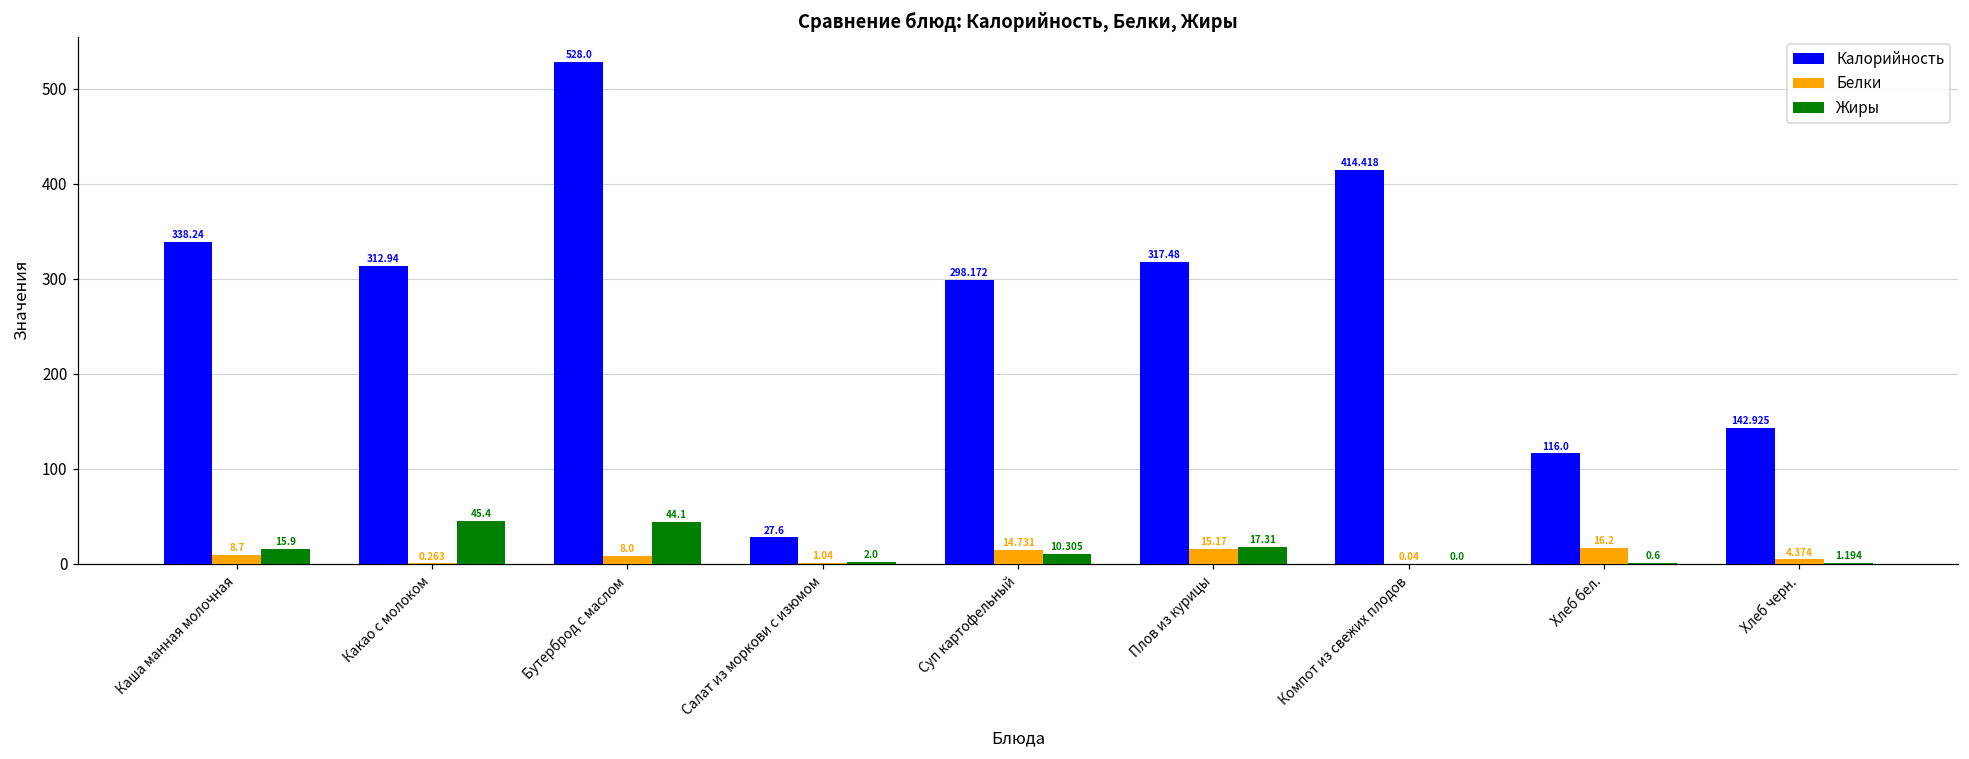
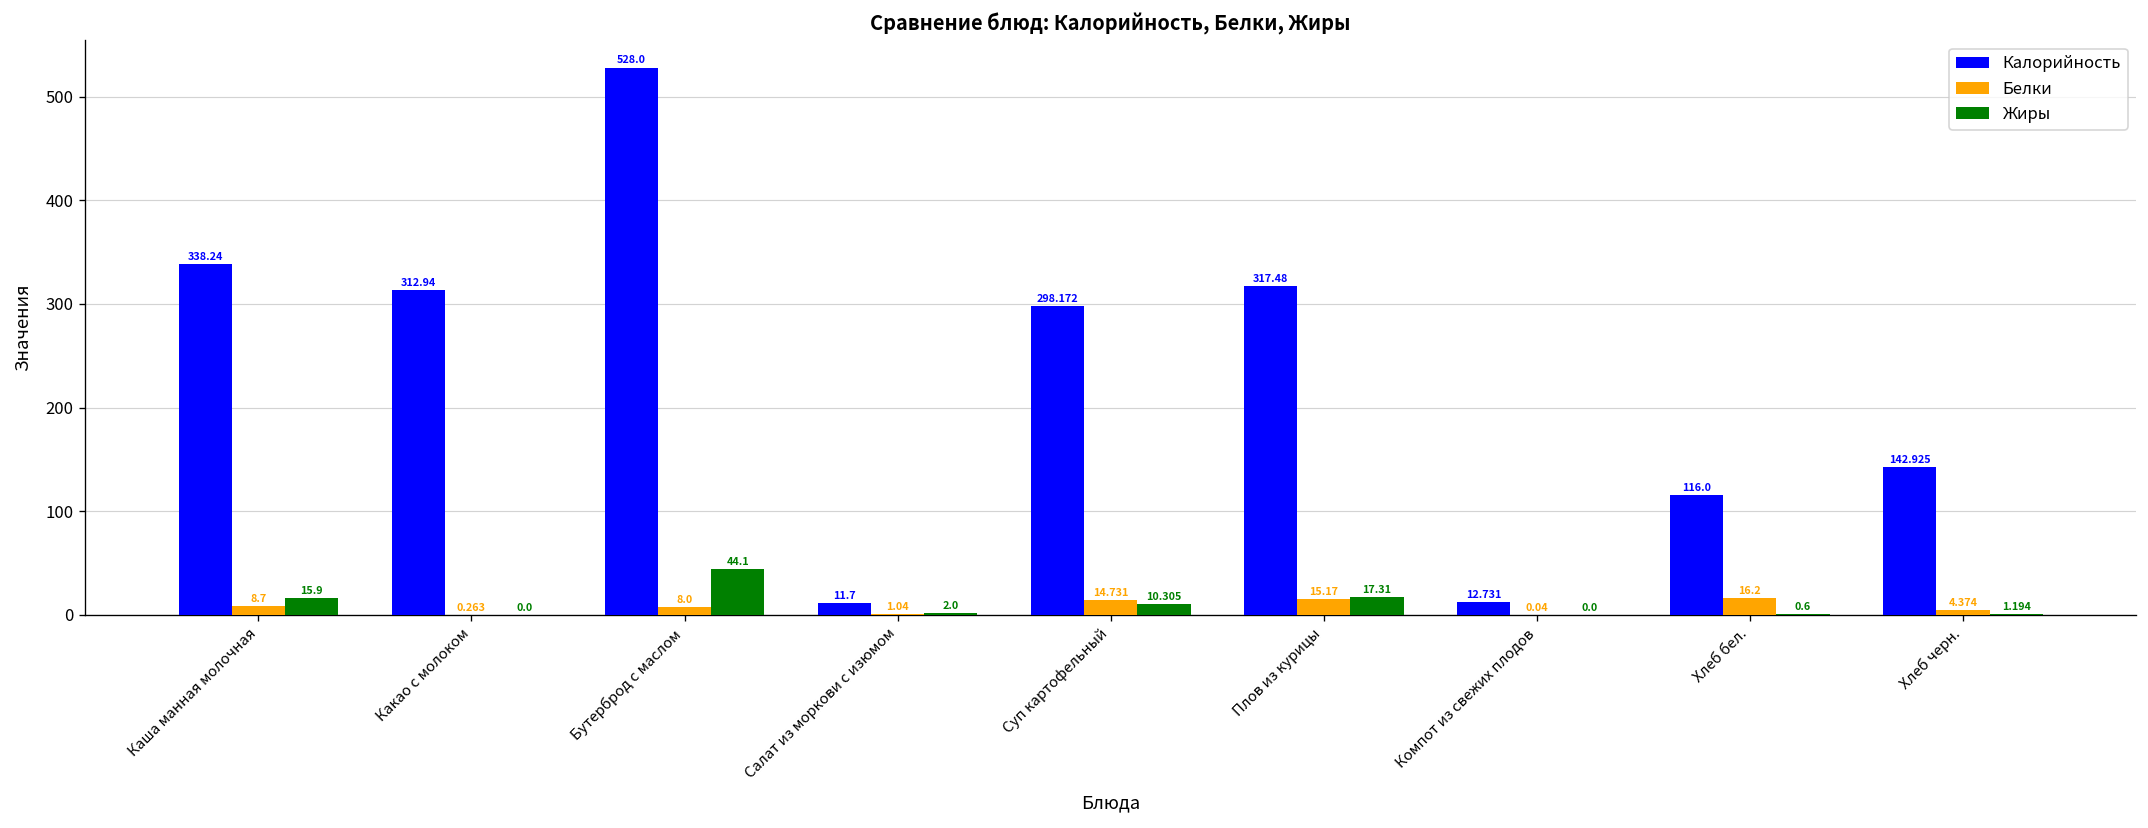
  {
    "Калорийность": {
      "Каша манная молочная": 338.24,
      "Какао с молоком": 312.94,
      "Бутерброд с маслом": 528.0,
-     "Салат из моркови с изюмом": 27.6,
+     "Салат из моркови с изюмом": 11.7,
      "Суп картофельный": 298.172,
      "Плов из курицы": 317.48,
-     "Компот из свежих плодов": 414.418,
+     "Компот из свежих плодов": 12.731,
      "Хлеб бел.": 116.0,
      "Хлеб черн.": 142.925
    },
    "Белки": {
      "Каша манная молочная": 8.7,
      "Какао с молоком": 0.263,
      "Бутерброд с маслом": 8.0,
      "Салат из моркови с изюмом": 1.04,
      "Суп картофельный": 14.731,
      "Плов из курицы": 15.17,
      "Компот из свежих плодов": 0.04,
      "Хлеб бел.": 16.2,
      "Хлеб черн.": 4.374
    },
    "Жиры": {
      "Каша манная молочная": 15.9,
-     "Какао с молоком": 45.4,
+     "Какао с молоком": 0.0,
      "Бутерброд с маслом": 44.1,
      "Салат из моркови с изюмом": 2.0,
      "Суп картофельный": 10.305,
      "Плов из курицы": 17.31,
      "Компот из свежих плодов": 0.0,
      "Хлеб бел.": 0.6,
      "Хлеб черн.": 1.194
    }
  }
